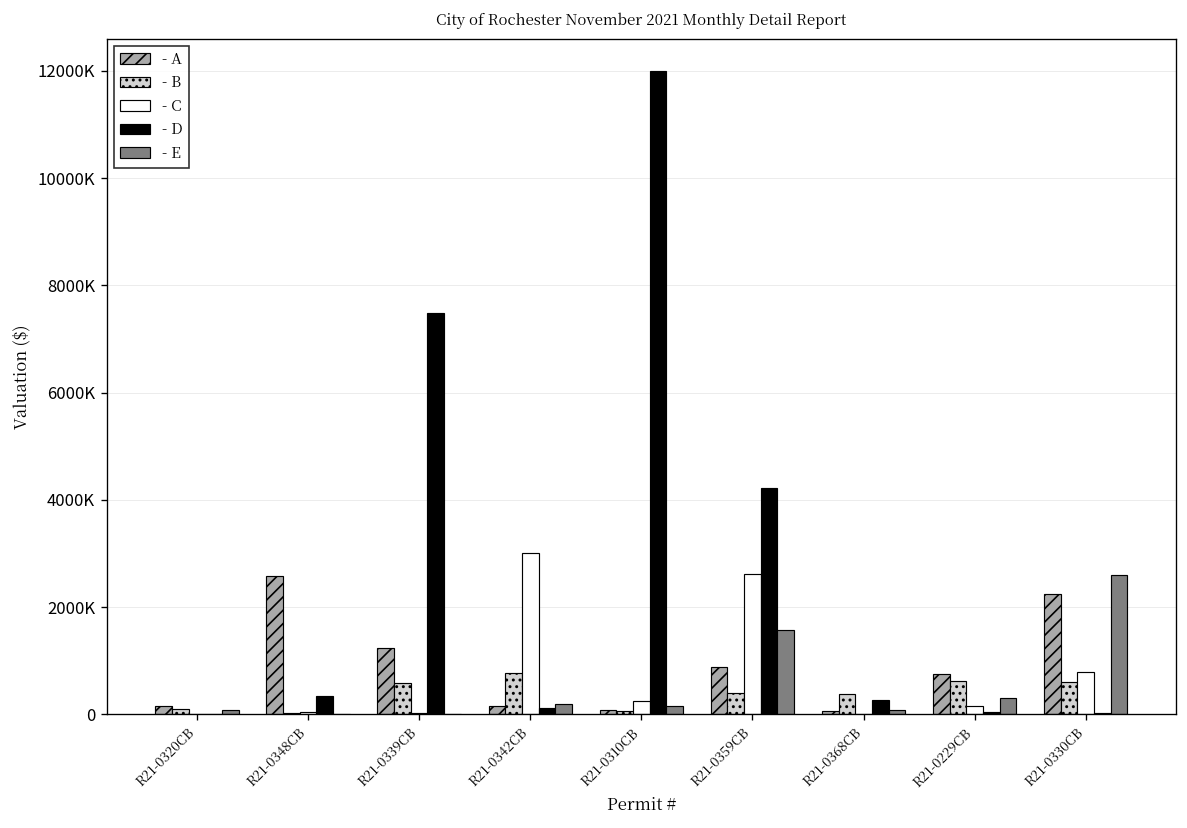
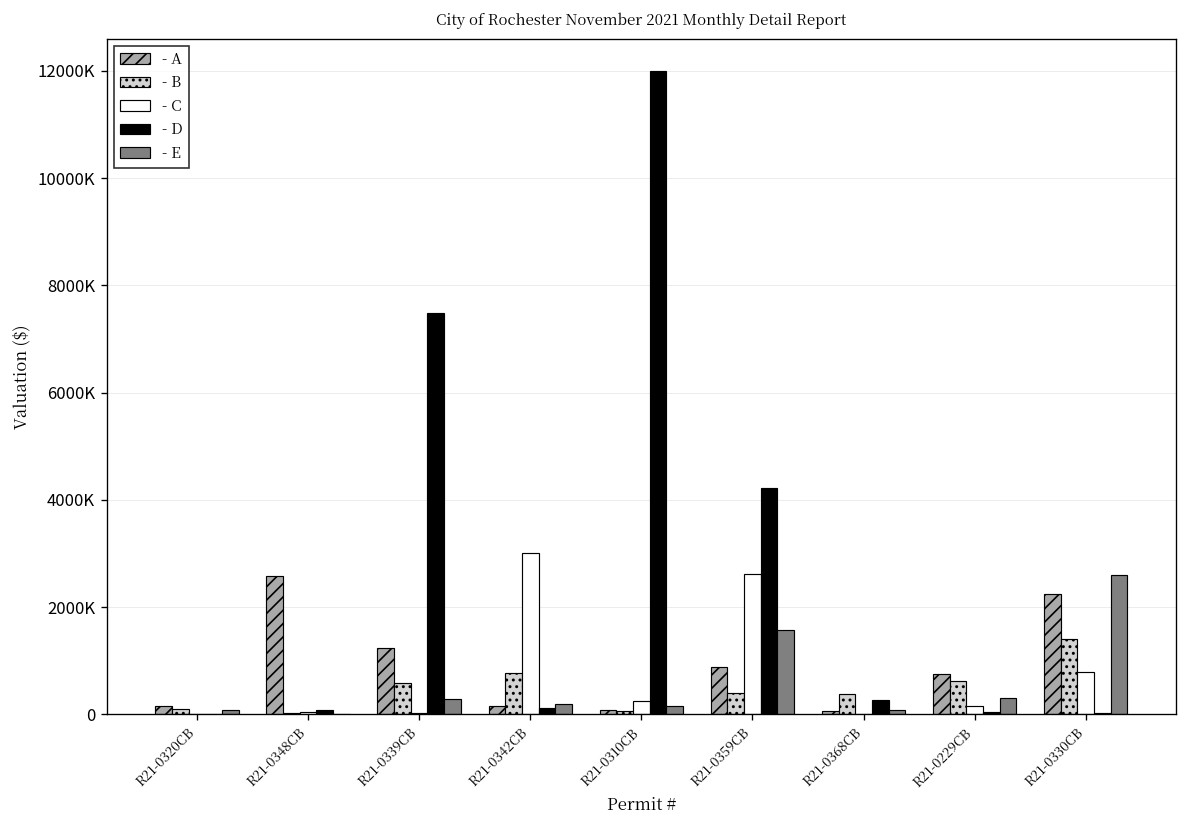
  {
    "- A": {
      "R21-0320CB": 200000,
      "R21-0348CB": 2600000,
      "R21-0339CB": 1200000,
      "R21-0342CB": 200000,
      "R21-0310CB": 100000,
      "R21-0359CB": 900000,
      "R21-0368CB": 100000,
      "R21-0229CB": 800000,
      "R21-0330CB": 2300000
    },
    "- B": {
      "R21-0320CB": 100000,
      "R21-0339CB": 600000,
      "R21-0342CB": 800000,
      "R21-0310CB": 100000,
      "R21-0359CB": 400000,
      "R21-0368CB": 400000,
      "R21-0229CB": 600000,
-     "R21-0330CB": 600000
+     "R21-0330CB": 1400000
    },
    "- C": {
      "R21-0342CB": 3000000,
      "R21-0310CB": 200000,
      "R21-0359CB": 2600000,
      "R21-0229CB": 200000,
      "R21-0330CB": 800000
    },
    "- D": {
-     "R21-0348CB": 300000,
+     "R21-0348CB": 100000,
      "R21-0339CB": 7500000,
      "R21-0342CB": 100000,
      "R21-0310CB": 12000000,
      "R21-0359CB": 4200000,
      "R21-0368CB": 300000
    },
    "- E": {
      "R21-0320CB": 100000,
-     "R21-0339CB": 0,
+     "R21-0339CB": 300000,
      "R21-0342CB": 200000,
      "R21-0310CB": 200000,
      "R21-0359CB": 1600000,
      "R21-0368CB": 100000,
      "R21-0229CB": 300000,
      "R21-0330CB": 2600000
    }
  }
